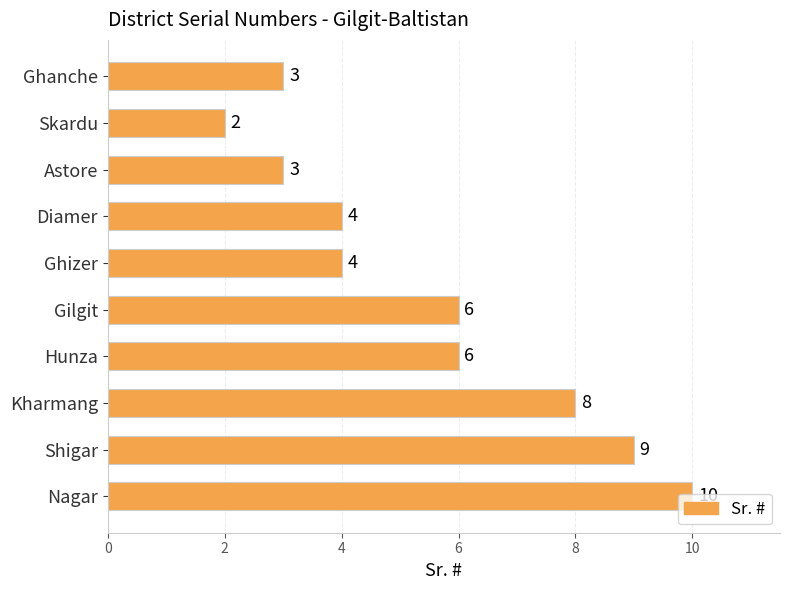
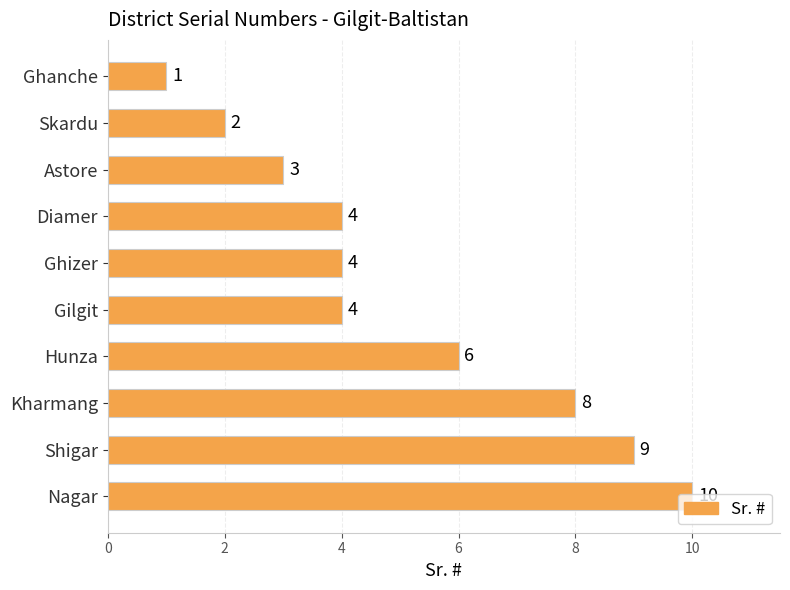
  {
-   "Ghanche": 3,
+   "Ghanche": 1,
    "Skardu": 2,
    "Astore": 3,
    "Diamer": 4,
    "Ghizer": 4,
-   "Gilgit": 6,
+   "Gilgit": 4,
    "Hunza": 6,
    "Kharmang": 8,
    "Shigar": 9
  }
